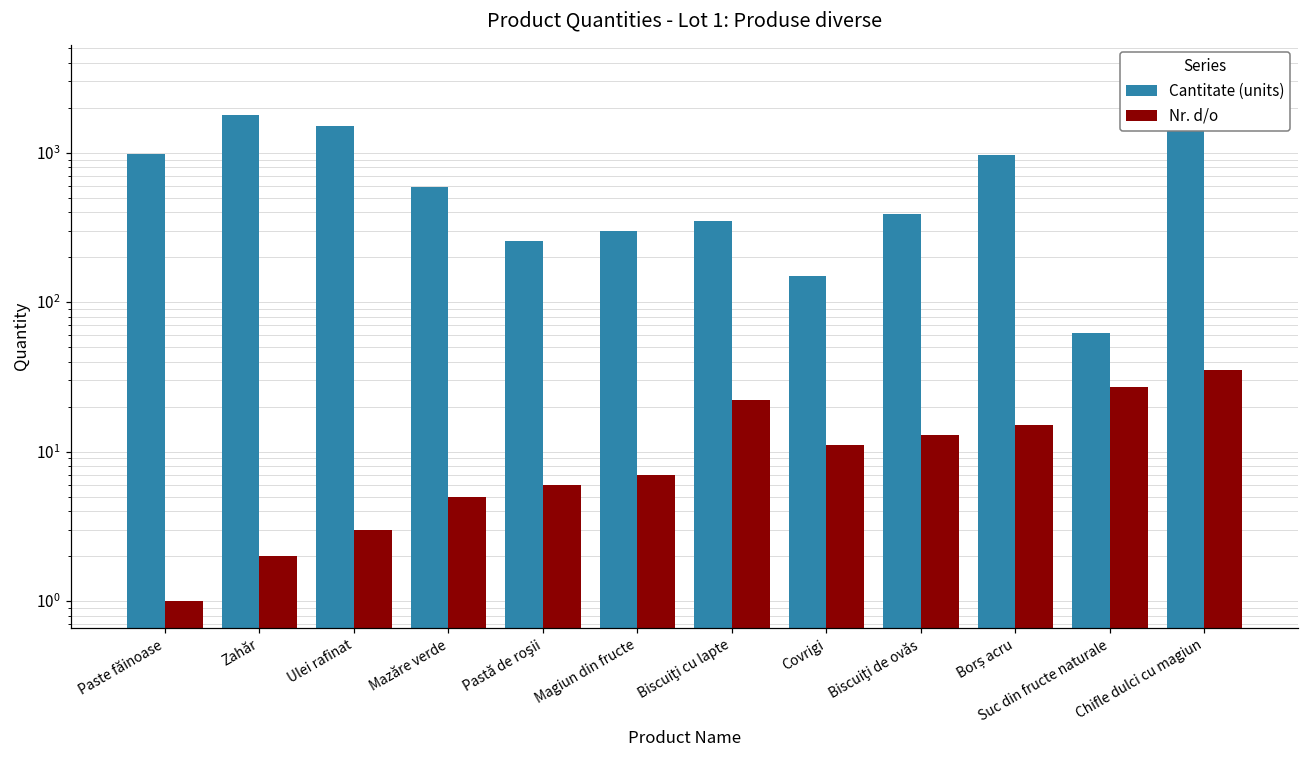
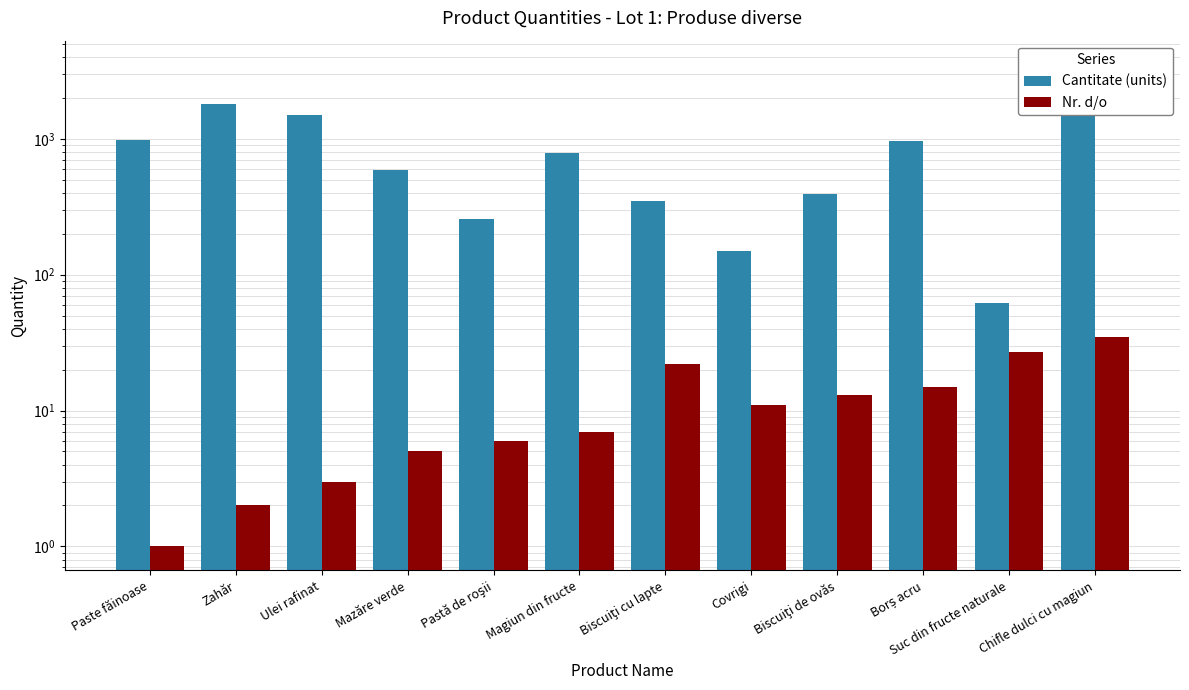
  {
    "Cantitate (units)": {
      "Paste făinoase": 1000,
      "Zahăr": 1800,
      "Ulei rafinat": 1500,
      "Mazăre verde": 590,
      "Pastă de roşii": 260,
-     "Magiun din fructe": 300,
+     "Magiun din fructe": 800,
      "Biscuiţi cu lapte": 350,
      "Covrigi": 150,
      "Biscuiţi de ovăs": 390,
      "Borș acru": 1000,
      "Suc din fructe naturale": 60
    },
    "Nr. d/o": {
      "Paste făinoase": 1,
      "Zahăr": 2,
      "Ulei rafinat": 3,
      "Mazăre verde": 5,
      "Pastă de roşii": 6,
      "Magiun din fructe": 7,
      "Biscuiţi cu lapte": 22,
      "Covrigi": 11,
      "Biscuiţi de ovăs": 13,
      "Borș acru": 15,
      "Suc din fructe naturale": 27,
      "Chifle dulci cu magiun": 35
    }
  }
